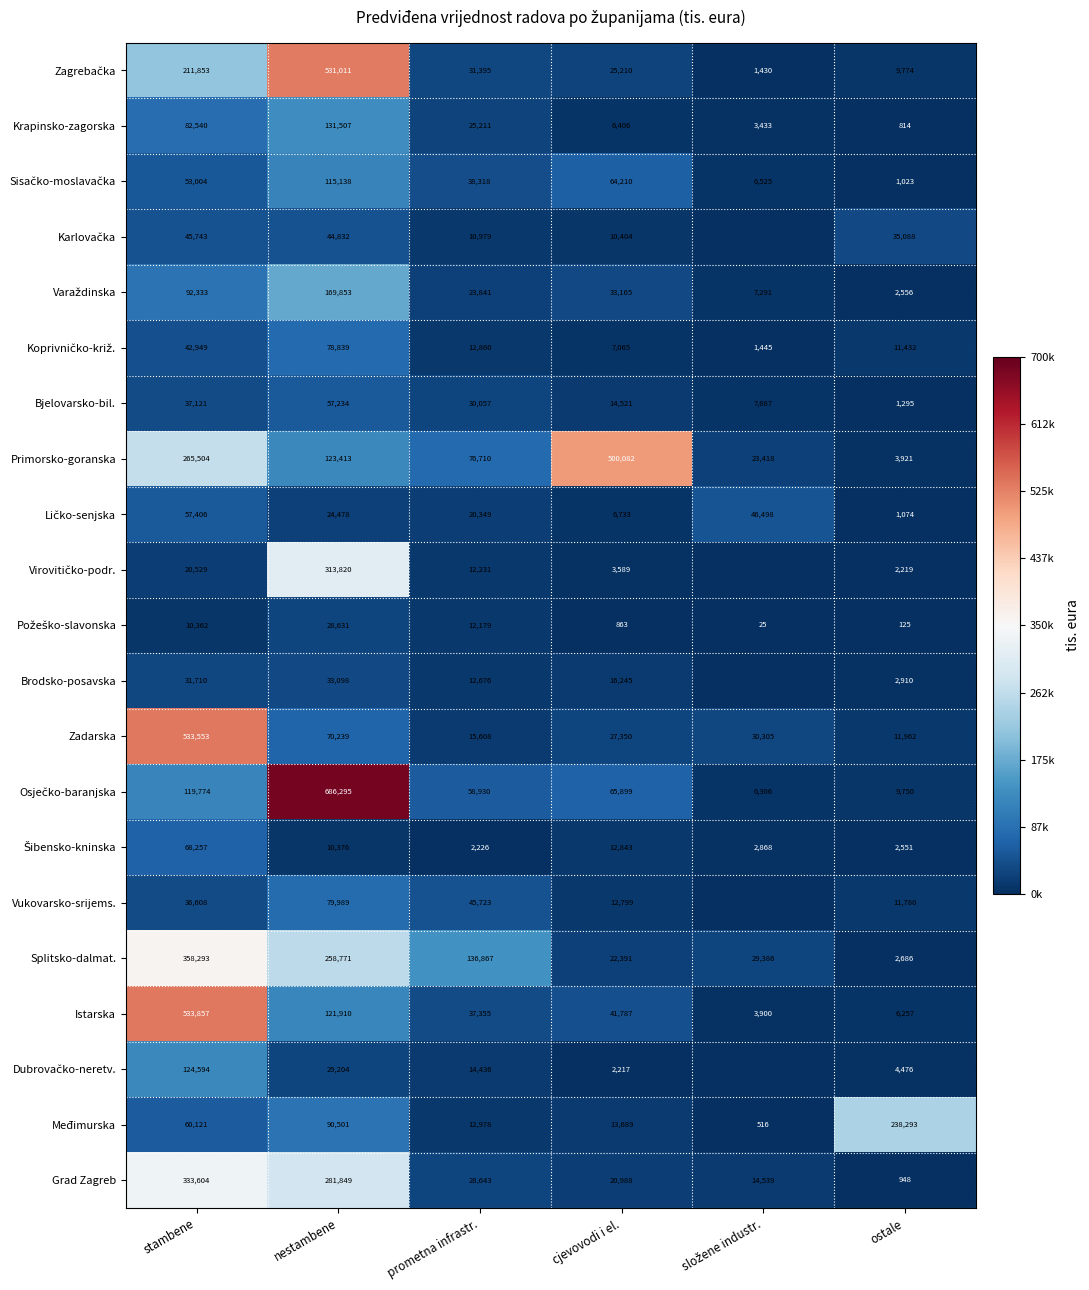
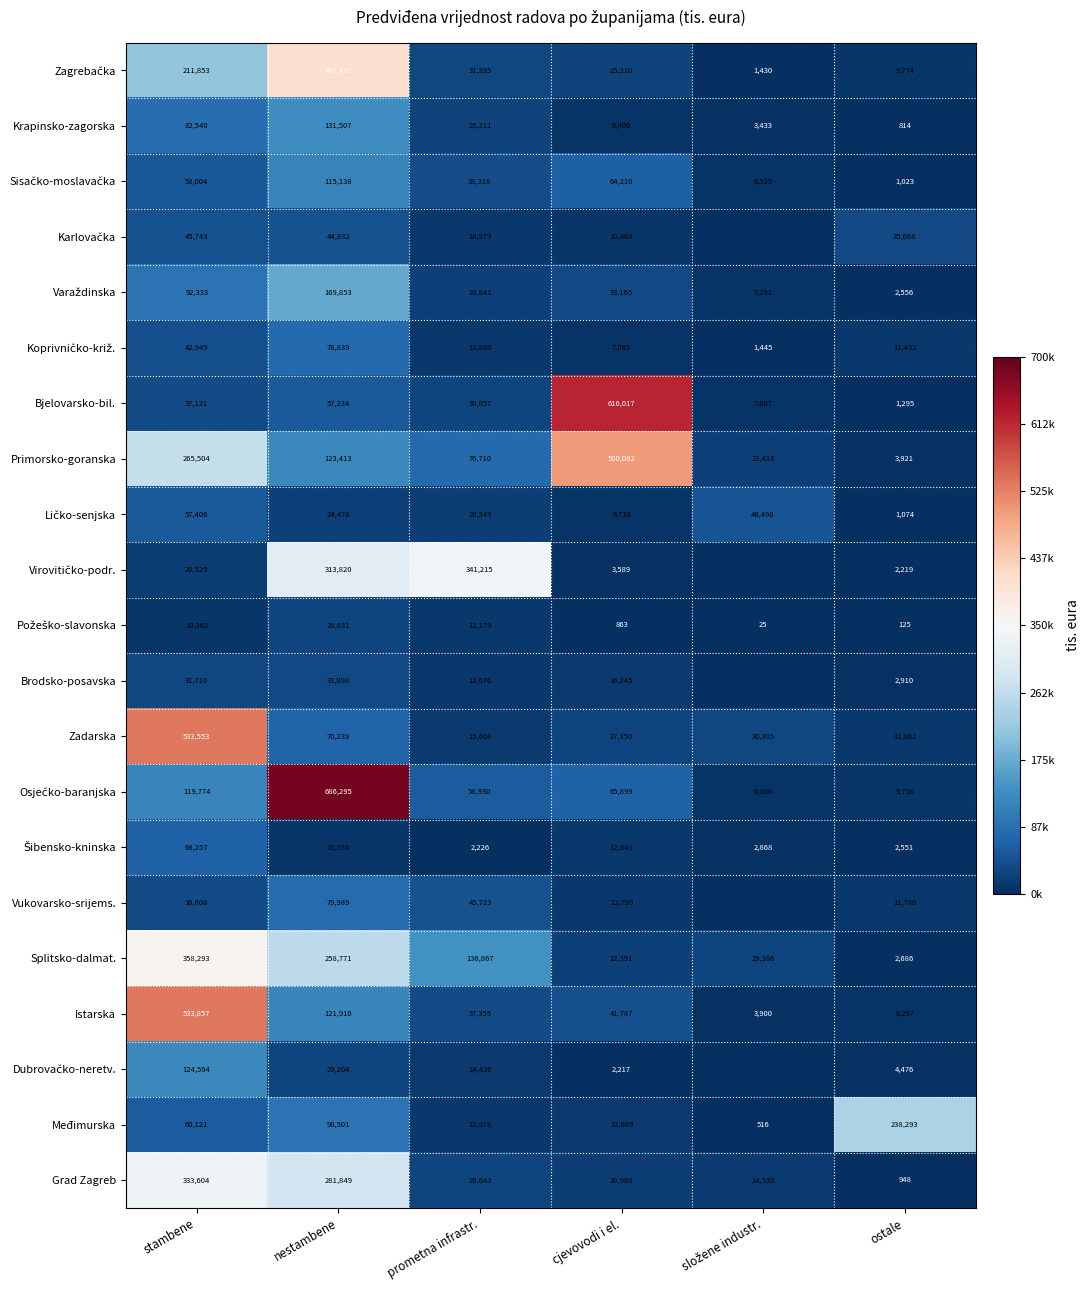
  {
    "Zagrebačka": {
      "stambene": "211,853",
-     "nestambene": "531,011",
+     "nestambene": "407,497",
      "prometna infrastr.": "31,395",
      "cjevovodi i el.": "25,210",
      "složene industr.": "1,430",
      "ostale": "9,774"
    },
    "Krapinsko-zagorska": {
      "stambene": "82,540",
      "nestambene": "131,507",
      "prometna infrastr.": "25,211",
      "cjevovodi i el.": "6,406",
      "složene industr.": "3,433",
      "ostale": "814"
    },
    "Sisačko-moslavačka": {
      "stambene": "53,004",
      "nestambene": "115,138",
      "prometna infrastr.": "38,318",
      "cjevovodi i el.": "64,210",
      "složene industr.": "6,525",
      "ostale": "1,023"
    },
    "Karlovačka": {
      "stambene": "45,743",
      "nestambene": "44,832",
      "prometna infrastr.": "10,979",
      "cjevovodi i el.": "10,404",
      "ostale": "35,088"
    },
    "Varaždinska": {
      "stambene": "92,333",
      "nestambene": "169,853",
      "prometna infrastr.": "23,841",
      "cjevovodi i el.": "33,165",
      "složene industr.": "7,291",
      "ostale": "2,556"
    },
    "Koprivničko-križ.": {
      "stambene": "42,949",
      "nestambene": "78,839",
      "prometna infrastr.": "12,860",
      "cjevovodi i el.": "7,065",
      "složene industr.": "1,445",
      "ostale": "11,432"
    },
    "Bjelovarsko-bil.": {
      "stambene": "37,121",
      "nestambene": "57,234",
      "prometna infrastr.": "30,057",
-     "cjevovodi i el.": "14,521",
+     "cjevovodi i el.": "616,017",
      "složene industr.": "7,687",
      "ostale": "1,295"
    },
    "Primorsko-goranska": {
      "stambene": "265,504",
      "nestambene": "123,413",
      "prometna infrastr.": "76,710",
      "cjevovodi i el.": "500,082",
      "složene industr.": "23,418",
      "ostale": "3,921"
    },
    "Ličko-senjska": {
      "stambene": "57,406",
      "nestambene": "24,478",
      "prometna infrastr.": "20,349",
      "cjevovodi i el.": "6,733",
      "složene industr.": "46,498",
      "ostale": "1,074"
    },
    "Virovitičko-podr.": {
      "stambene": "20,529",
      "nestambene": "313,820",
-     "prometna infrastr.": "12,231",
+     "prometna infrastr.": "341,215",
      "cjevovodi i el.": "3,589",
      "ostale": "2,219"
    },
    "Požeško-slavonska": {
      "stambene": "10,362",
      "nestambene": "28,631",
      "prometna infrastr.": "12,179",
      "cjevovodi i el.": "863",
      "složene industr.": "25",
      "ostale": "125"
    },
    "Brodsko-posavska": {
      "stambene": "31,710",
      "nestambene": "33,098",
      "prometna infrastr.": "12,676",
      "cjevovodi i el.": "16,245",
      "ostale": "2,910"
    },
    "Zadarska": {
      "stambene": "533,553",
      "nestambene": "70,239",
      "prometna infrastr.": "15,608",
      "cjevovodi i el.": "27,350",
      "složene industr.": "30,305",
      "ostale": "11,962"
    },
    "Osječko-baranjska": {
      "stambene": "119,774",
      "nestambene": "686,295",
      "prometna infrastr.": "58,930",
      "cjevovodi i el.": "65,899",
      "složene industr.": "6,306",
      "ostale": "9,750"
    },
    "Šibensko-kninska": {
      "stambene": "68,257",
      "nestambene": "10,376",
      "prometna infrastr.": "2,226",
      "cjevovodi i el.": "12,843",
      "složene industr.": "2,868",
      "ostale": "2,551"
    },
    "Vukovarsko-srijems.": {
      "stambene": "36,608",
      "nestambene": "79,989",
      "prometna infrastr.": "45,723",
      "cjevovodi i el.": "12,799",
      "ostale": "11,780"
    },
    "Splitsko-dalmat.": {
      "stambene": "358,293",
      "nestambene": "258,771",
      "prometna infrastr.": "136,867",
      "cjevovodi i el.": "22,391",
      "složene industr.": "29,386",
      "ostale": "2,686"
    },
    "Istarska": {
      "stambene": "533,857",
      "nestambene": "121,910",
      "prometna infrastr.": "37,355",
      "cjevovodi i el.": "41,787",
      "složene industr.": "3,900",
      "ostale": "6,257"
    },
    "Dubrovačko-neretv.": {
      "stambene": "124,594",
      "nestambene": "29,204",
      "prometna infrastr.": "14,436",
      "cjevovodi i el.": "2,217",
      "ostale": "4,476"
    },
    "Međimurska": {
      "stambene": "60,121",
      "nestambene": "90,501",
      "prometna infrastr.": "12,978",
      "cjevovodi i el.": "13,689",
      "složene industr.": "516",
      "ostale": "238,293"
    },
    "Grad Zagreb": {
      "stambene": "333,604",
      "nestambene": "281,849",
      "prometna infrastr.": "28,643",
      "cjevovodi i el.": "20,988",
      "složene industr.": "14,539",
      "ostale": "948"
    }
  }
